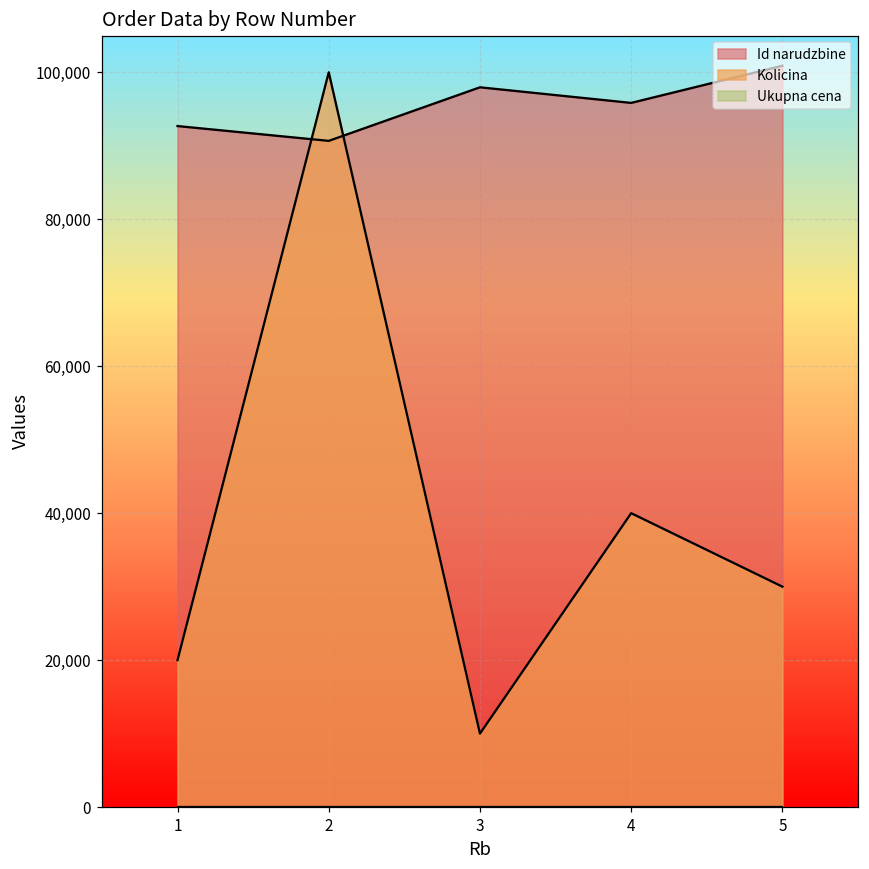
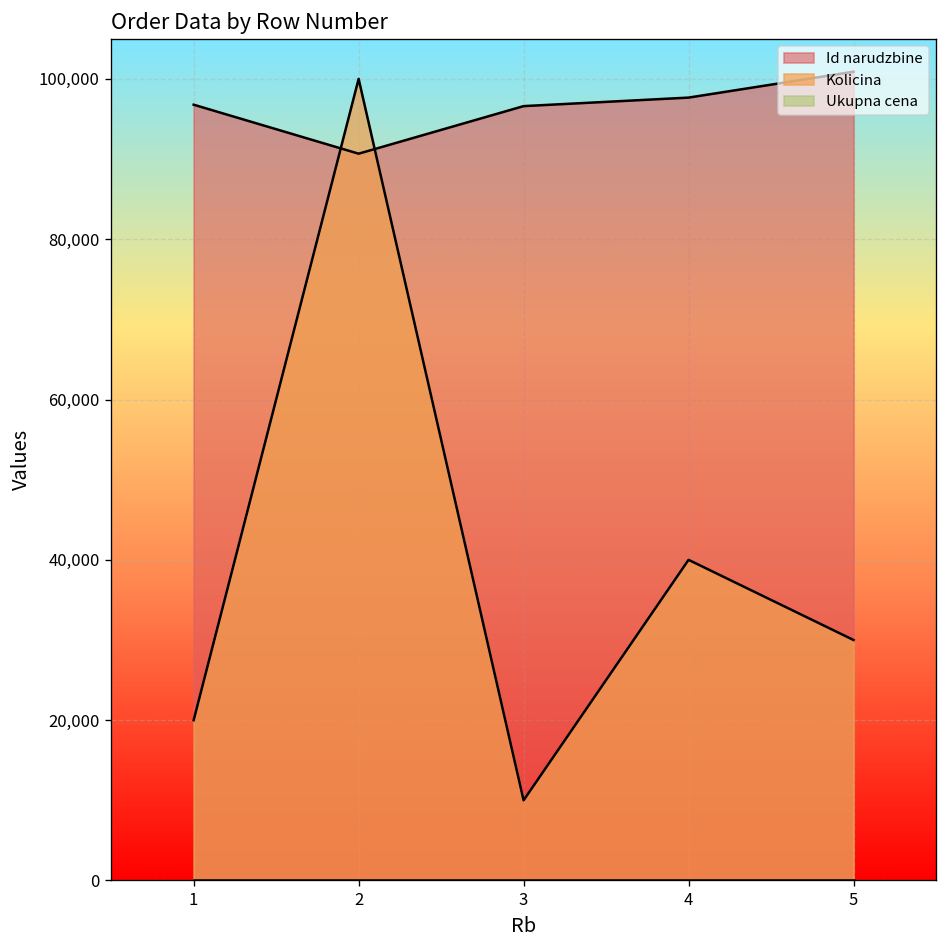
  {
    "Id narudzbine": {
-     "1": "93,000",
+     "1": "97,000",
      "2": "91,000",
-     "3": "98,000",
-     "4": "96,000"
+     "3": "97,000",
+     "4": "98,000"
    },
    "Kolicina": {
      "1": "20,000",
      "2": "100,000",
      "3": "10,000",
      "4": "40,000",
      "5": "30,000"
    },
    "Ukupna cena": {
      "1": "0",
      "2": "0",
      "3": "0",
      "4": "0",
      "5": "0"
    }
  }
